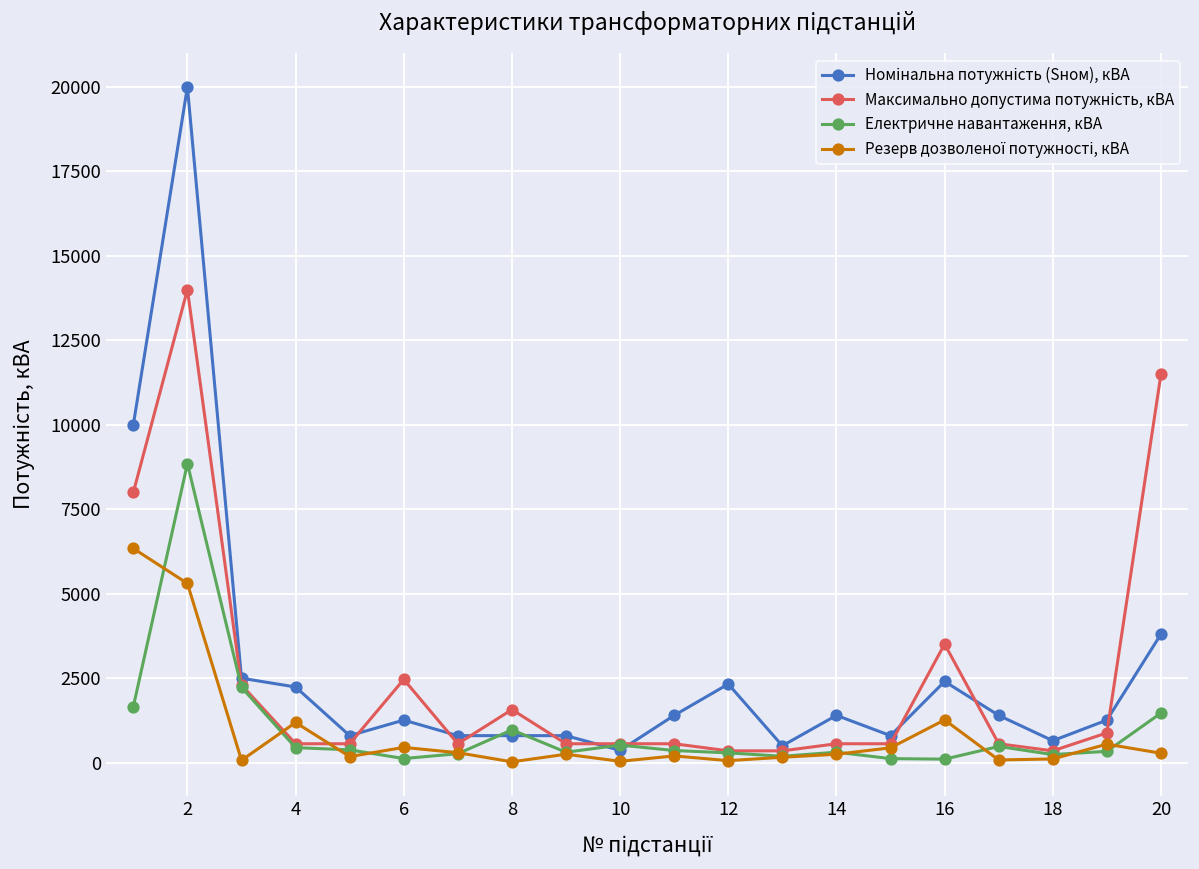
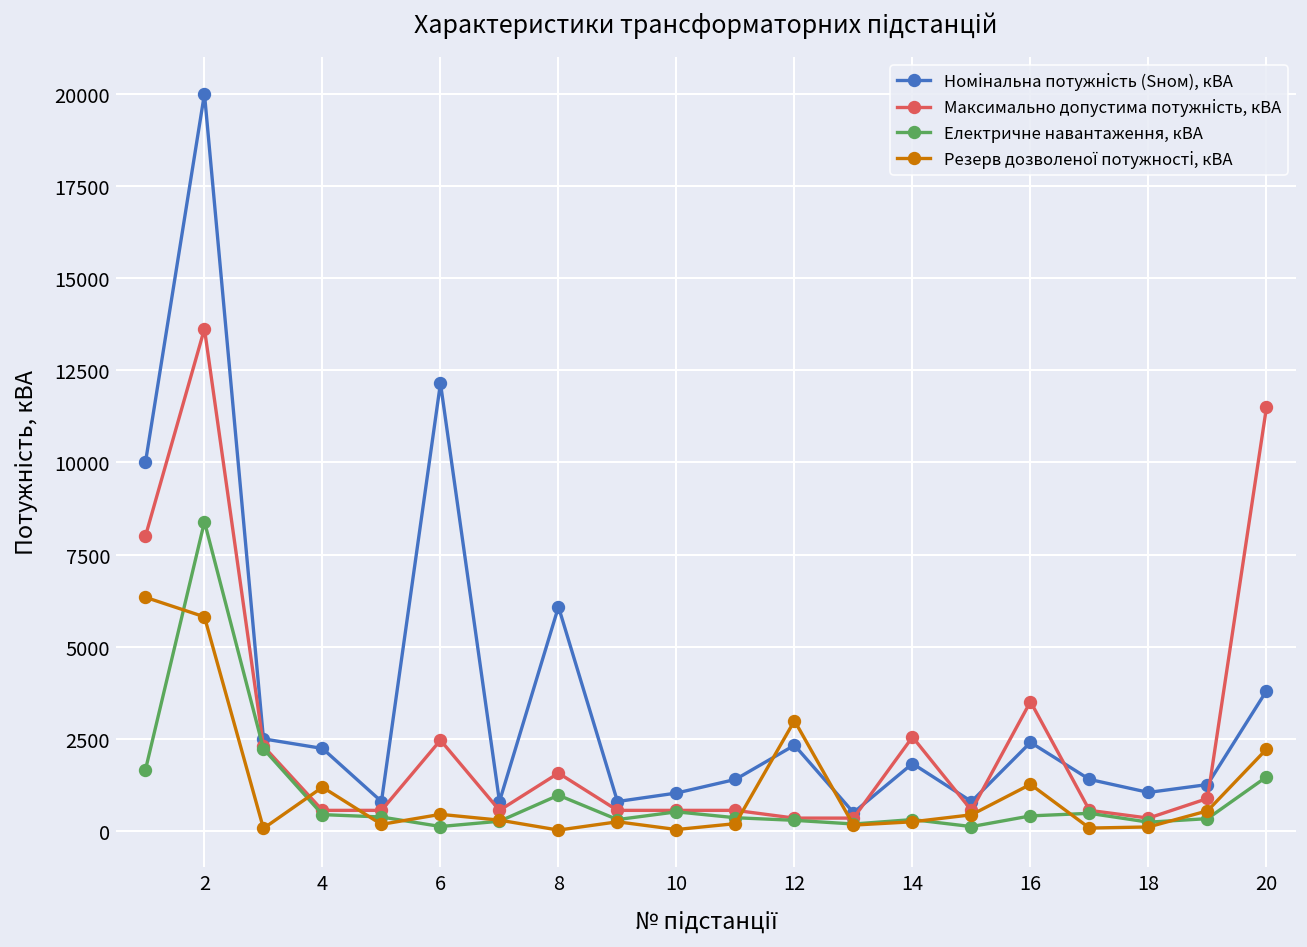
  {
    "Номінальна потужність (Sном), кВА": {
      "2": 20000,
      "4": 2200,
-     "6": 1300,
-     "8": 800,
-     "10": 400,
+     "6": 12100,
+     "8": 6100,
+     "10": 1000,
      "12": 2300,
-     "14": 1400,
+     "14": 1800,
      "16": 2400,
-     "18": 700,
+     "18": 1000,
      "20": 3800
    },
    "Максимально допустима потужність, кВА": {
-     "2": 14000,
+     "2": 13600,
      "4": 600,
      "6": 2500,
      "8": 1600,
-     "14": 600,
+     "14": 2600,
      "16": 3500,
      "18": 400,
      "20": 11500
    },
    "Електричне навантаження, кВА": {
-     "2": 8900,
+     "2": 8400,
      "4": 400,
      "6": 100,
      "8": 1000,
-     "16": 100,
+     "16": 400,
      "18": 200,
      "20": 1500
    },
    "Резерв дозволеної потужності, кВА": {
-     "2": 5300,
+     "2": 5800,
      "4": 1200,
      "6": 500,
      "8": 0,
      "10": 0,
-     "12": 100,
+     "12": 3000,
      "16": 1300,
      "18": 100,
-     "20": 300
+     "20": 2200
    }
  }
